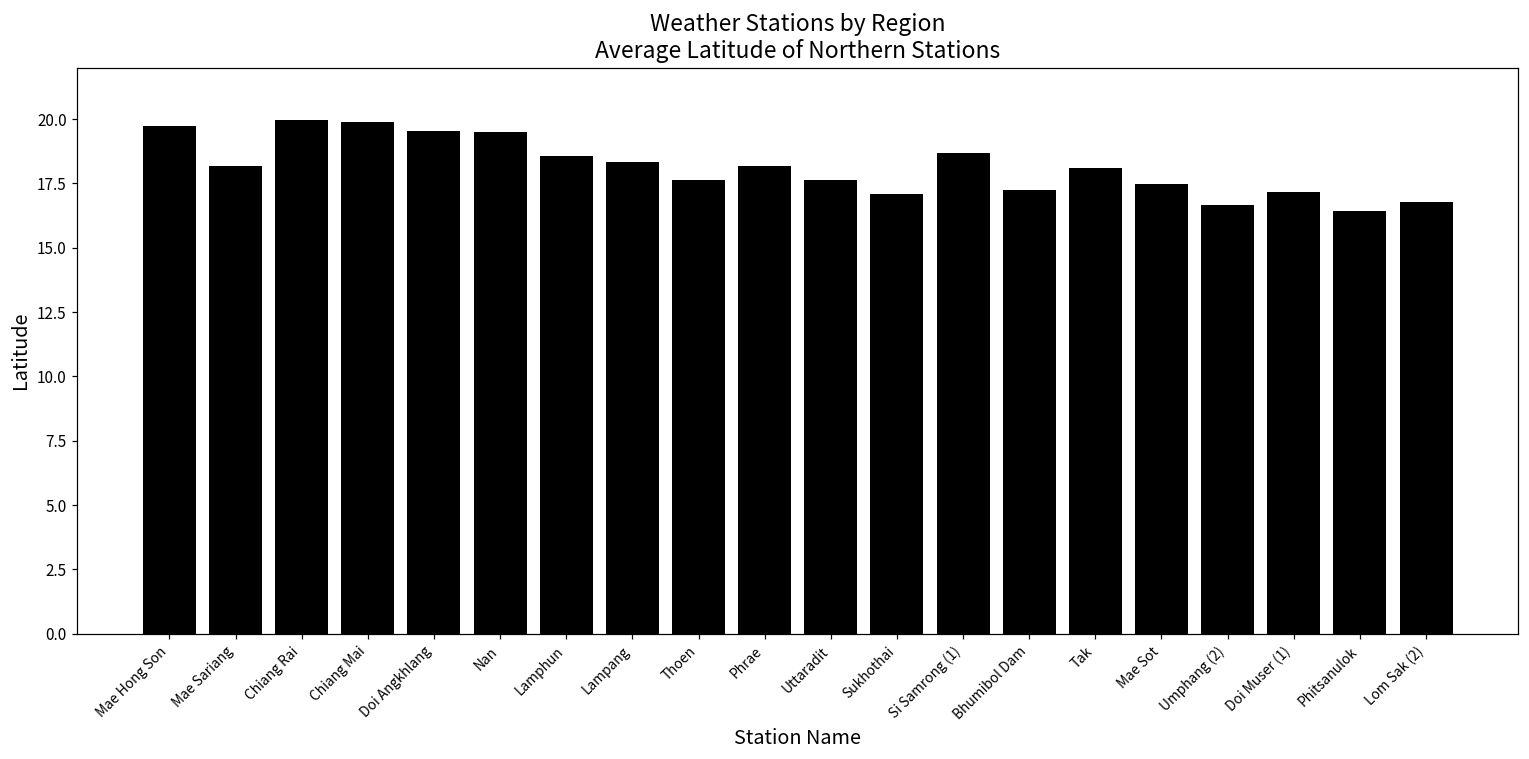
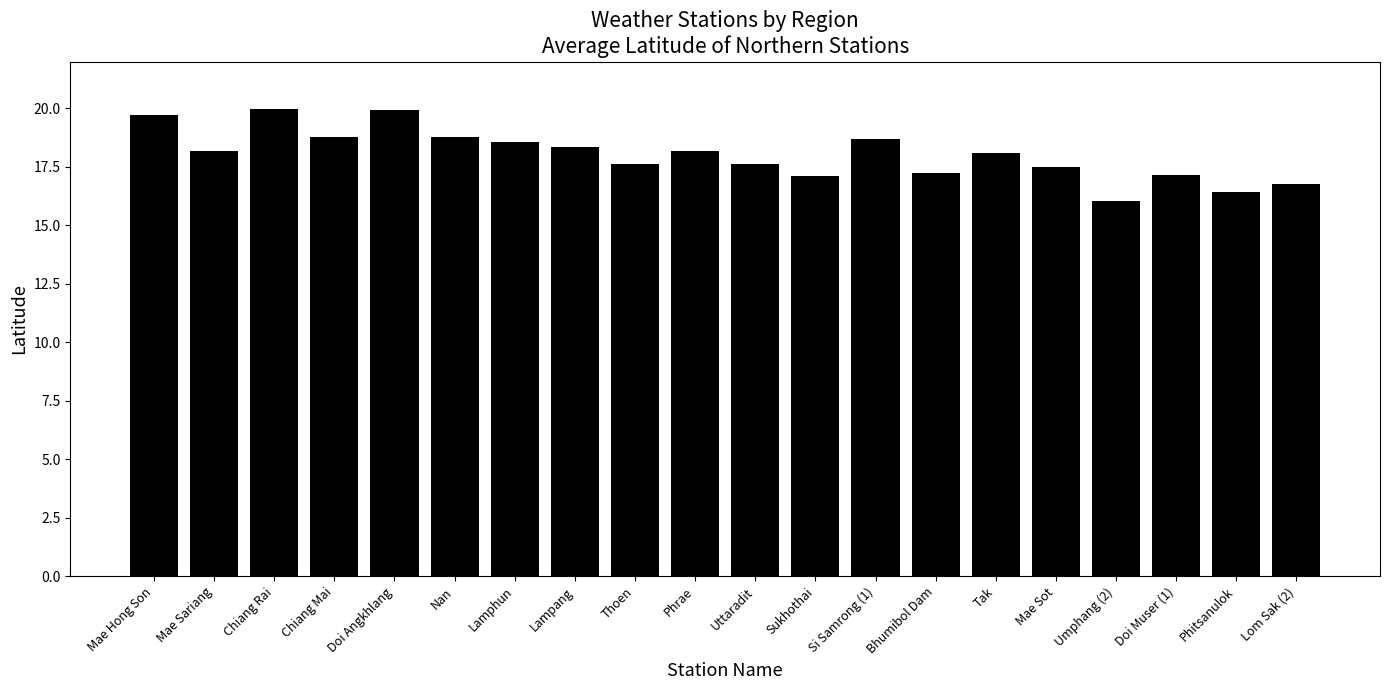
  {
    "Mae Hong Son": 19.7,
    "Mae Sariang": 18.2,
    "Chiang Rai": 20.0,
-   "Chiang Mai": 19.9,
-   "Doi Angkhlang": 19.5,
-   "Nan": 19.5,
+   "Chiang Mai": 18.8,
+   "Doi Angkhlang": 19.9,
+   "Nan": 18.8,
    "Lamphun": 18.6,
    "Lampang": 18.3,
    "Thoen": 17.6,
    "Phrae": 18.2,
    "Uttaradit": 17.6,
    "Sukhothai": 17.1,
    "Si Samrong (1)": 18.7,
    "Bhumibol Dam": 17.2,
    "Tak": 18.1,
    "Mae Sot": 17.5,
-   "Umphang (2)": 16.7,
+   "Umphang (2)": 16.0,
    "Doi Muser (1)": 17.2,
    "Phitsanulok": 16.4,
    "Lom Sak (2)": 16.8
  }
